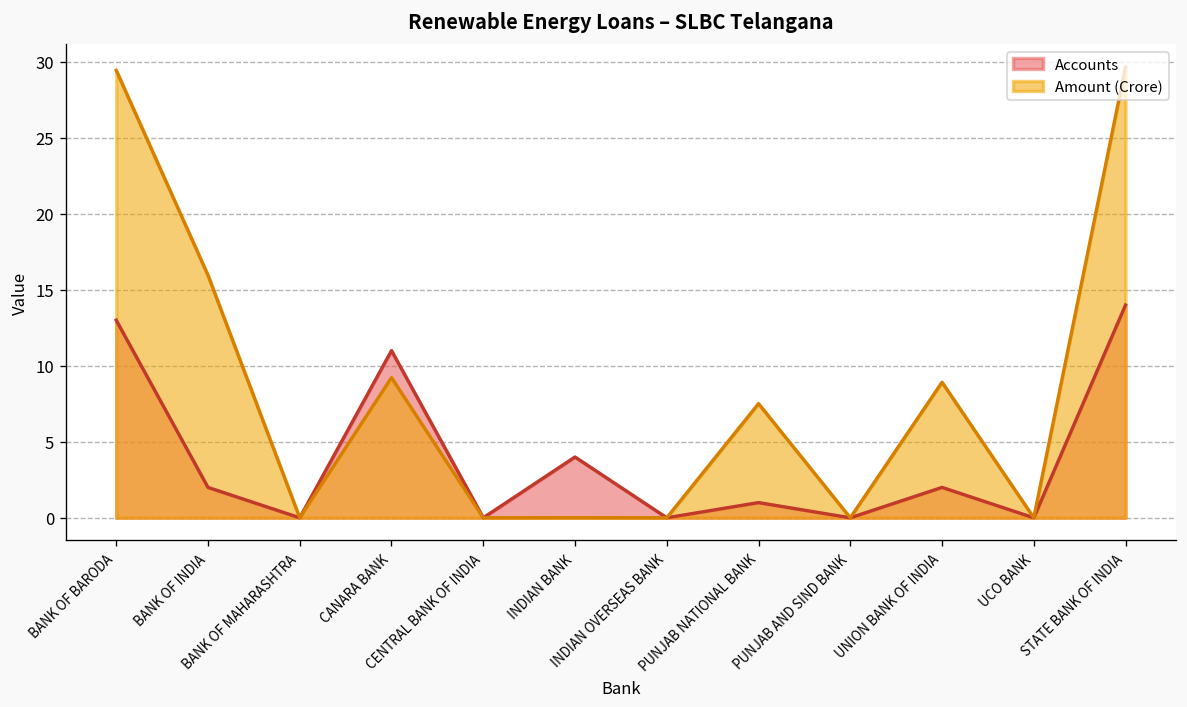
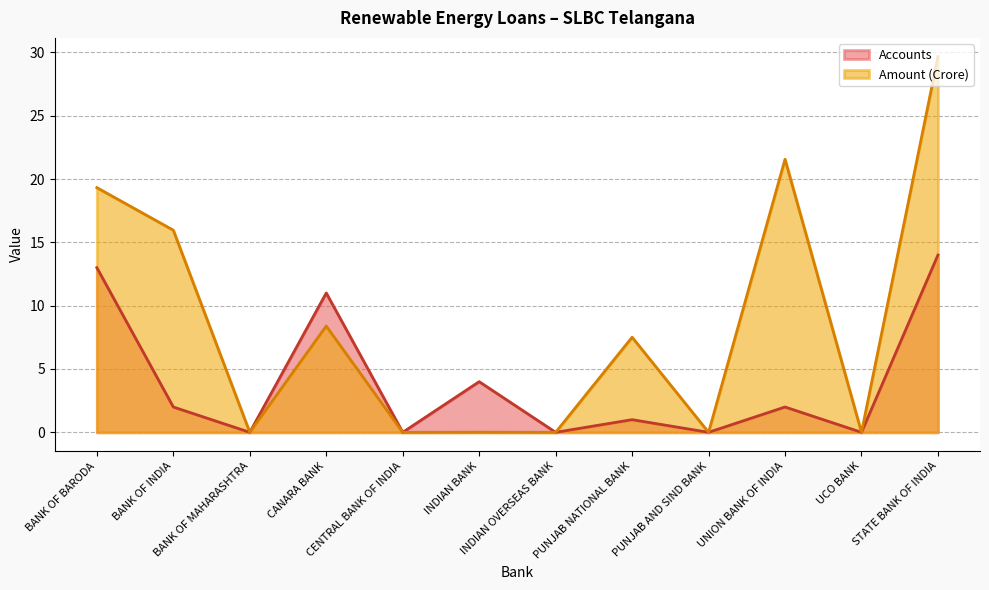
  {
    "Accounts": {
      "BANK OF BARODA": 13.0,
      "BANK OF INDIA": 2.0,
      "CANARA BANK": 11.0,
      "INDIAN BANK": 4.0,
      "PUNJAB NATIONAL BANK": 1.0,
      "UNION BANK OF INDIA": 2.0,
      "STATE BANK OF INDIA": 14.0
    },
    "Amount (Crore)": {
-     "BANK OF BARODA": 29.4,
+     "BANK OF BARODA": 19.3,
      "BANK OF INDIA": 16.0,
-     "CANARA BANK": 9.2,
+     "CANARA BANK": 8.4,
      "INDIAN BANK": 0.0,
      "PUNJAB NATIONAL BANK": 7.5,
-     "UNION BANK OF INDIA": 8.9
+     "UNION BANK OF INDIA": 21.6
    }
  }
